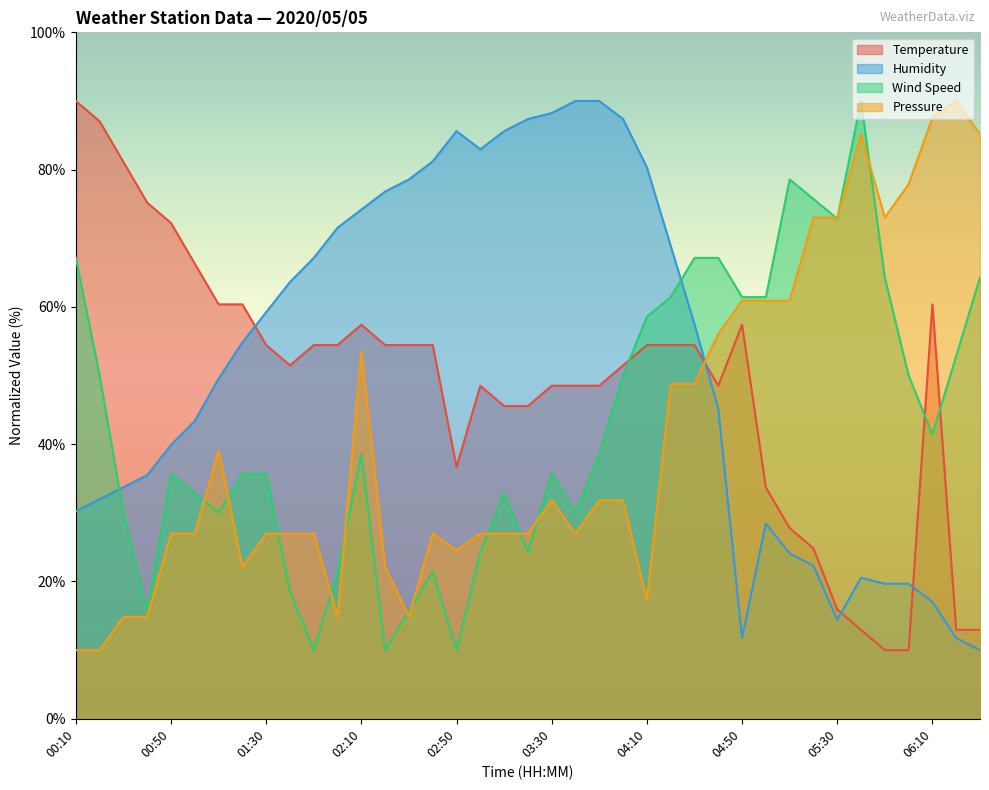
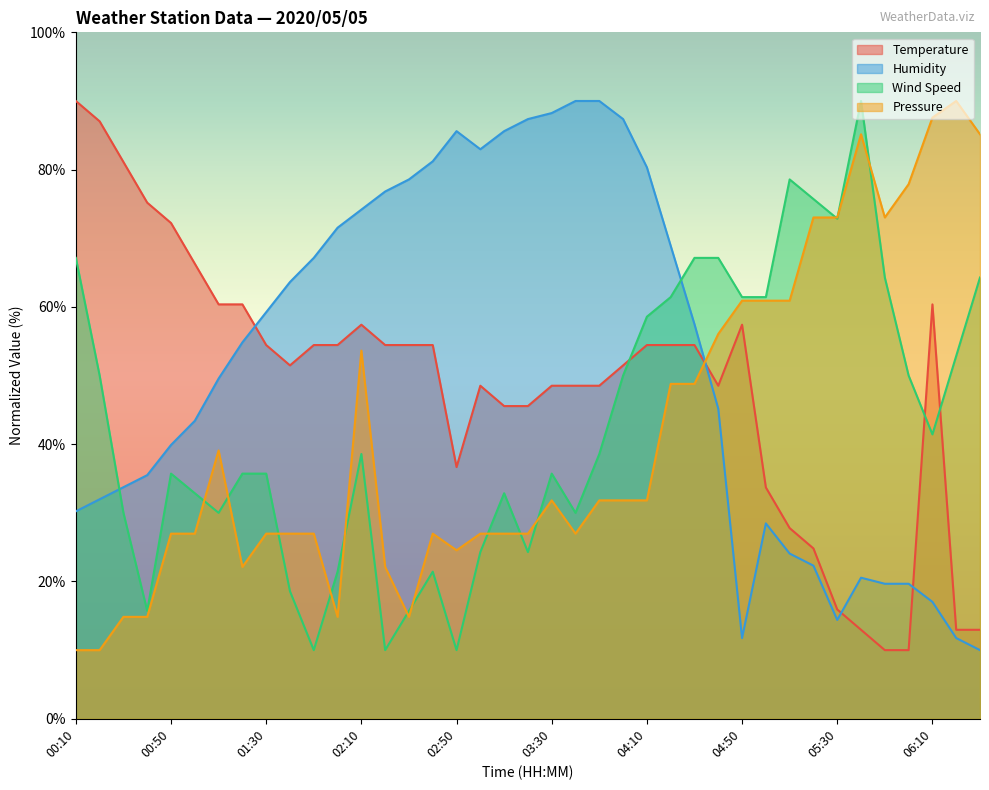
  {
    "Temperature": {
      "00:10": "90%",
      "00:50": "72%",
      "01:30": "54%",
      "02:10": "57%",
      "02:50": "37%",
      "03:30": "49%",
      "04:10": "54%",
      "04:50": "57%",
      "05:30": "16%",
      "06:10": "60%"
    },
    "Humidity": {
      "00:10": "30%",
      "00:50": "40%",
      "01:30": "59%",
      "02:10": "74%",
      "02:50": "86%",
      "03:30": "88%",
      "04:10": "80%",
      "04:50": "12%",
      "05:30": "14%",
      "06:10": "17%"
    },
    "Wind Speed": {
      "00:10": "67%",
      "00:50": "36%",
      "01:30": "36%",
      "02:10": "39%",
      "02:50": "10%",
      "03:30": "36%",
      "04:10": "59%",
      "04:50": "61%",
      "06:10": "41%"
    },
    "Pressure": {
      "00:10": "10%",
      "00:50": "27%",
      "01:30": "27%",
      "02:10": "54%",
      "02:50": "25%",
      "03:30": "32%",
-     "04:10": "17%",
+     "04:10": "32%",
      "04:50": "61%"
    }
  }
